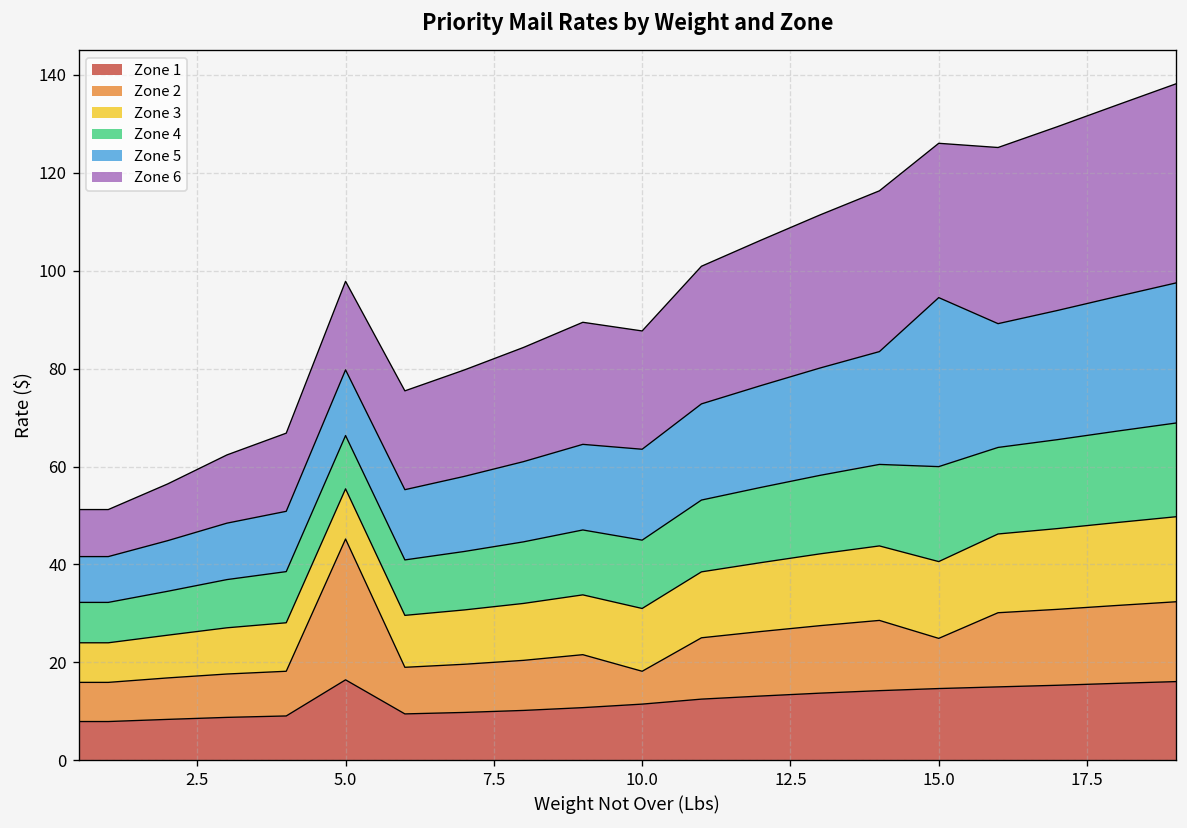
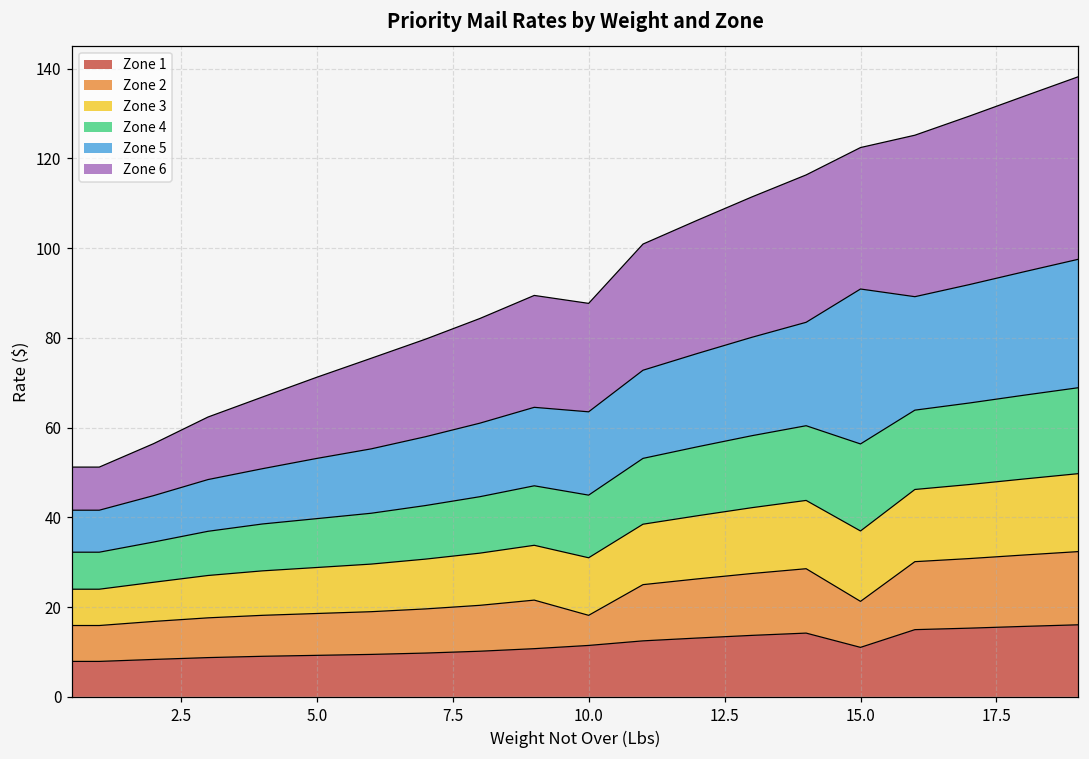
  {
    "Zone 1": {
-     "5.0": 16,
+     "5.0": 9,
      "10.0": 11,
-     "15.0": 15
+     "15.0": 11
    },
    "Zone 2": {
-     "5.0": 29,
+     "5.0": 9,
      "10.0": 7,
      "15.0": 10
    },
    "Zone 3": {
      "5.0": 10,
      "10.0": 13,
      "15.0": 16
    },
    "Zone 4": {
      "5.0": 11,
      "10.0": 14,
      "15.0": 19
    },
    "Zone 5": {
      "5.0": 13,
      "10.0": 19,
      "15.0": 35
    },
    "Zone 6": {
      "5.0": 18,
      "10.0": 24,
      "15.0": 32
    }
  }
